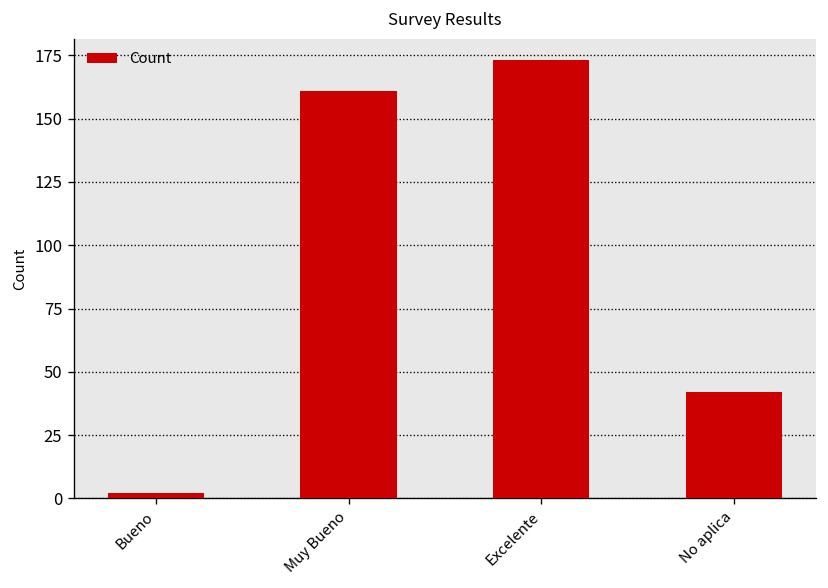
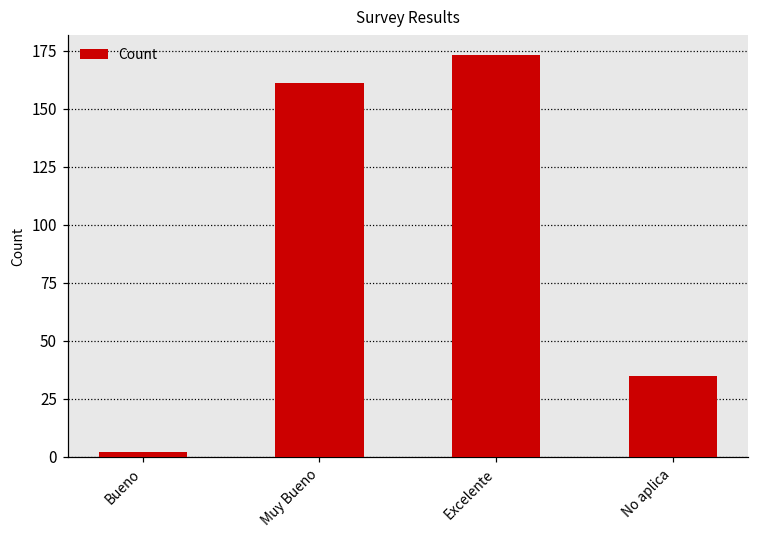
  {
    "Bueno": 2,
    "Muy Bueno": 161,
    "Excelente": 173,
-   "No aplica": 42
+   "No aplica": 35
  }
